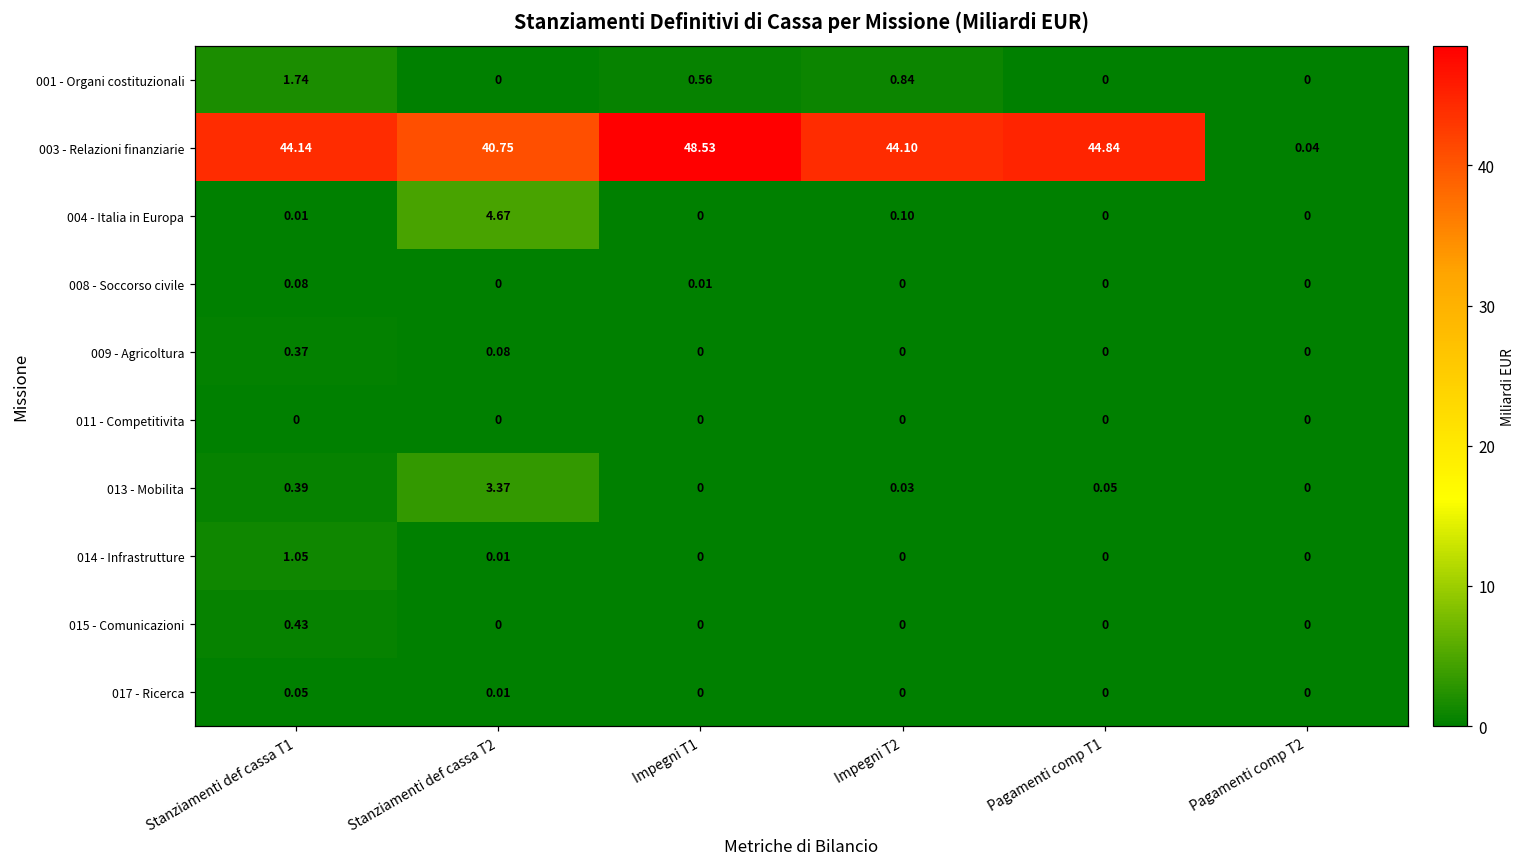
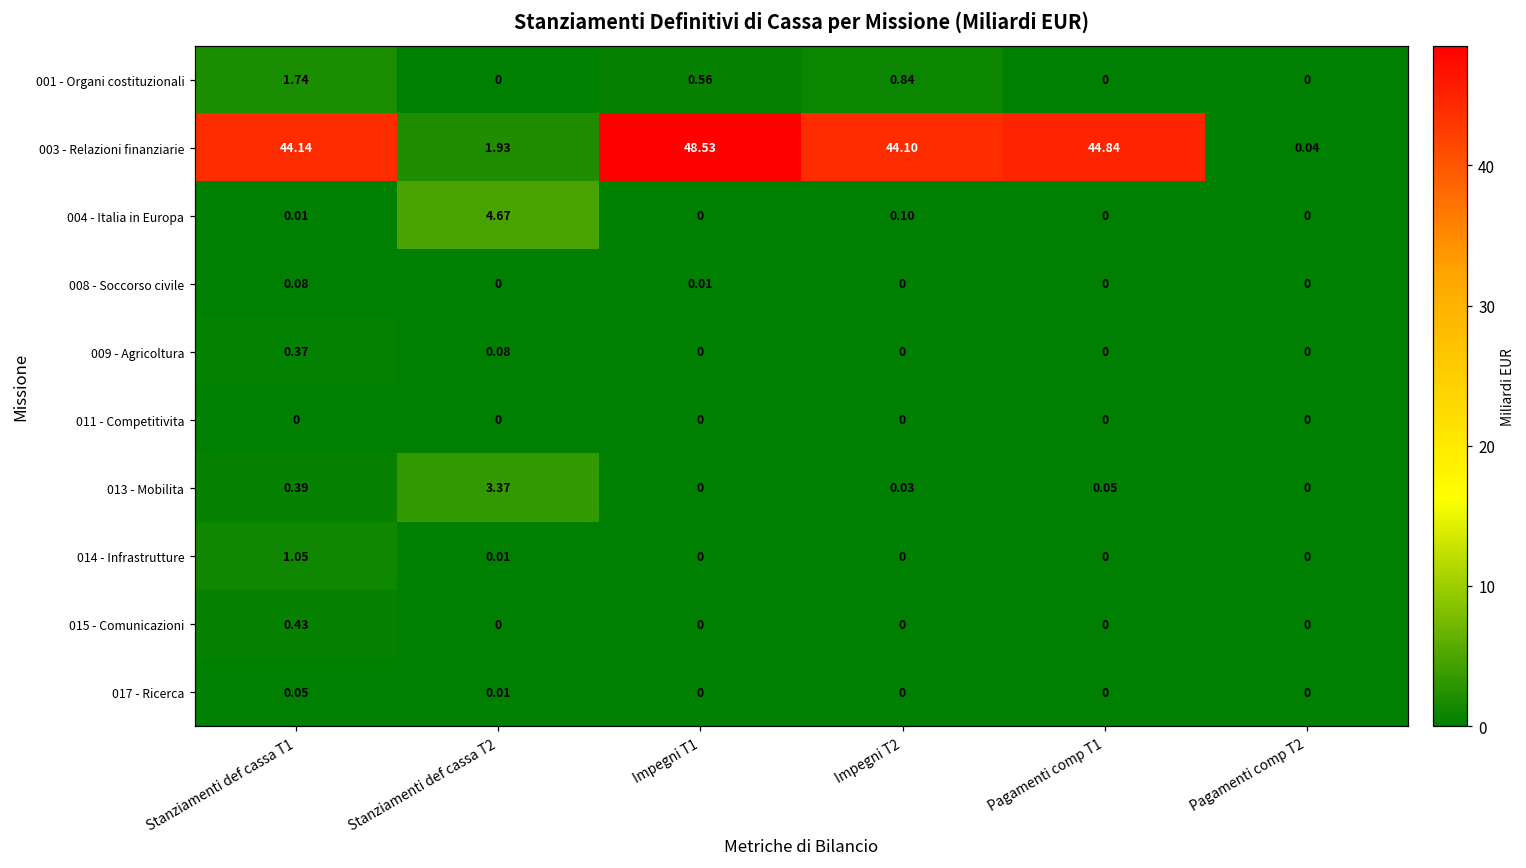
  {
    "001 - Organi costituzionali": {
      "Stanziamenti def cassa T1": 1.74,
      "Stanziamenti def cassa T2": 0,
      "Impegni T1": 0.56,
      "Impegni T2": 0.84,
      "Pagamenti comp T1": 0,
      "Pagamenti comp T2": 0
    },
    "003 - Relazioni finanziarie": {
      "Stanziamenti def cassa T1": 44.14,
-     "Stanziamenti def cassa T2": 40.75,
+     "Stanziamenti def cassa T2": 1.93,
      "Impegni T1": 48.53,
      "Impegni T2": 44.10,
      "Pagamenti comp T1": 44.84,
      "Pagamenti comp T2": 0.04
    },
    "004 - Italia in Europa": {
      "Stanziamenti def cassa T1": 0.01,
      "Stanziamenti def cassa T2": 4.67,
      "Impegni T1": 0,
      "Impegni T2": 0.10,
      "Pagamenti comp T1": 0,
      "Pagamenti comp T2": 0
    },
    "008 - Soccorso civile": {
      "Stanziamenti def cassa T1": 0.08,
      "Stanziamenti def cassa T2": 0,
      "Impegni T1": 0.01,
      "Impegni T2": 0,
      "Pagamenti comp T1": 0,
      "Pagamenti comp T2": 0
    },
    "009 - Agricoltura": {
      "Stanziamenti def cassa T1": 0.37,
      "Stanziamenti def cassa T2": 0.08,
      "Impegni T1": 0,
      "Impegni T2": 0,
      "Pagamenti comp T1": 0,
      "Pagamenti comp T2": 0
    },
    "011 - Competitivita": {
      "Stanziamenti def cassa T1": 0,
      "Stanziamenti def cassa T2": 0,
      "Impegni T1": 0,
      "Impegni T2": 0,
      "Pagamenti comp T1": 0,
      "Pagamenti comp T2": 0
    },
    "013 - Mobilita": {
      "Stanziamenti def cassa T1": 0.39,
      "Stanziamenti def cassa T2": 3.37,
      "Impegni T1": 0,
      "Impegni T2": 0.03,
      "Pagamenti comp T1": 0.05,
      "Pagamenti comp T2": 0
    },
    "014 - Infrastrutture": {
      "Stanziamenti def cassa T1": 1.05,
      "Stanziamenti def cassa T2": 0.01,
      "Impegni T1": 0,
      "Impegni T2": 0,
      "Pagamenti comp T1": 0,
      "Pagamenti comp T2": 0
    },
    "015 - Comunicazioni": {
      "Stanziamenti def cassa T1": 0.43,
      "Stanziamenti def cassa T2": 0,
      "Impegni T1": 0,
      "Impegni T2": 0,
      "Pagamenti comp T1": 0,
      "Pagamenti comp T2": 0
    },
    "017 - Ricerca": {
      "Stanziamenti def cassa T1": 0.05,
      "Stanziamenti def cassa T2": 0.01,
      "Impegni T1": 0,
      "Impegni T2": 0,
      "Pagamenti comp T1": 0,
      "Pagamenti comp T2": 0
    }
  }
